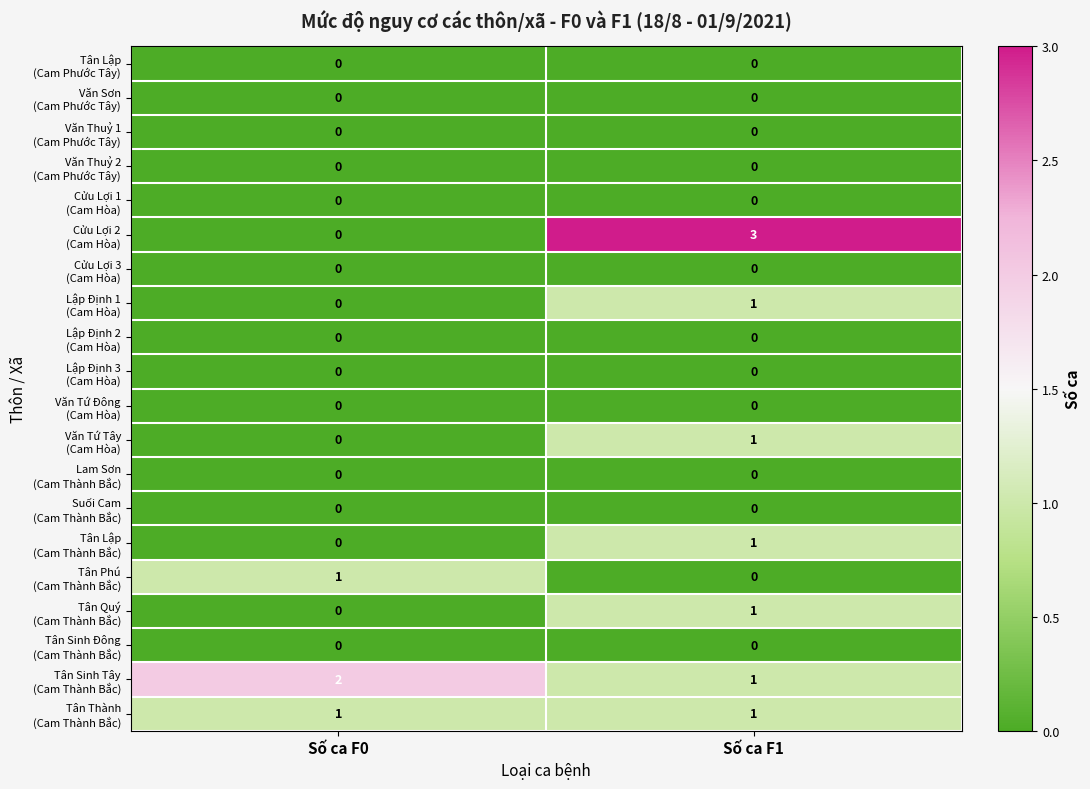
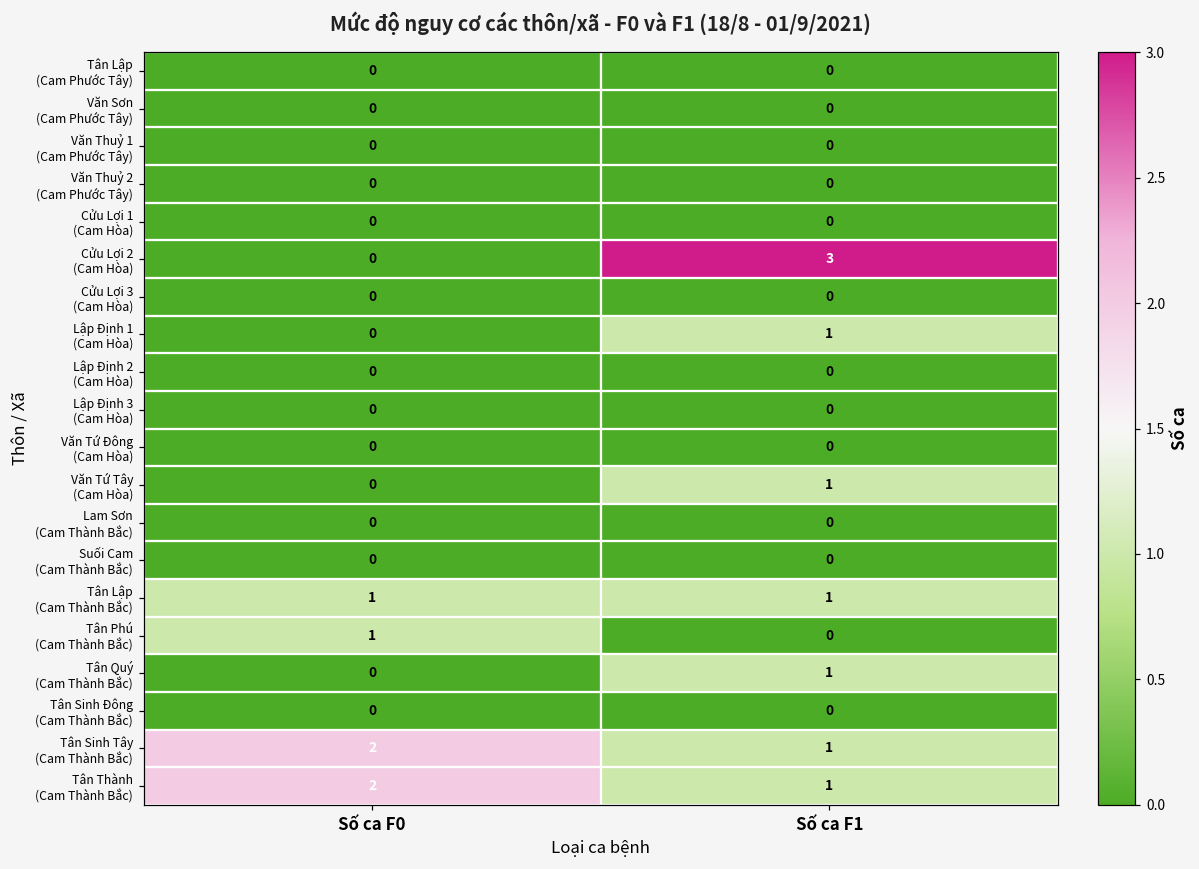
  {
    "Tân Lập (Cam Phước Tây)": {
      "Số ca F0": 0,
      "Số ca F1": 0
    },
    "Văn Sơn (Cam Phước Tây)": {
      "Số ca F0": 0,
      "Số ca F1": 0
    },
    "Văn Thuỷ 1 (Cam Phước Tây)": {
      "Số ca F0": 0,
      "Số ca F1": 0
    },
    "Văn Thuỷ 2 (Cam Phước Tây)": {
      "Số ca F0": 0,
      "Số ca F1": 0
    },
    "Cửu Lợi 1 (Cam Hòa)": {
      "Số ca F0": 0,
      "Số ca F1": 0
    },
    "Cửu Lợi 2 (Cam Hòa)": {
      "Số ca F0": 0,
      "Số ca F1": 3
    },
    "Cửu Lợi 3 (Cam Hòa)": {
      "Số ca F0": 0,
      "Số ca F1": 0
    },
    "Lập Định 1 (Cam Hòa)": {
      "Số ca F0": 0,
      "Số ca F1": 1
    },
    "Lập Định 2 (Cam Hòa)": {
      "Số ca F0": 0,
      "Số ca F1": 0
    },
    "Lập Định 3 (Cam Hòa)": {
      "Số ca F0": 0,
      "Số ca F1": 0
    },
    "Văn Tứ Đông (Cam Hòa)": {
      "Số ca F0": 0,
      "Số ca F1": 0
    },
    "Văn Tứ Tây (Cam Hòa)": {
      "Số ca F0": 0,
      "Số ca F1": 1
    },
    "Lam Sơn (Cam Thành Bắc)": {
      "Số ca F0": 0,
      "Số ca F1": 0
    },
    "Suối Cam (Cam Thành Bắc)": {
      "Số ca F0": 0,
      "Số ca F1": 0
    },
    "Tân Lập (Cam Thành Bắc)": {
-     "Số ca F0": 0,
+     "Số ca F0": 1,
      "Số ca F1": 1
    },
    "Tân Phú (Cam Thành Bắc)": {
      "Số ca F0": 1,
      "Số ca F1": 0
    },
    "Tân Quý (Cam Thành Bắc)": {
      "Số ca F0": 0,
      "Số ca F1": 1
    },
    "Tân Sinh Đông (Cam Thành Bắc)": {
      "Số ca F0": 0,
      "Số ca F1": 0
    },
    "Tân Sinh Tây (Cam Thành Bắc)": {
      "Số ca F0": 2,
      "Số ca F1": 1
    },
    "Tân Thành (Cam Thành Bắc)": {
-     "Số ca F0": 1,
+     "Số ca F0": 2,
      "Số ca F1": 1
    }
  }
